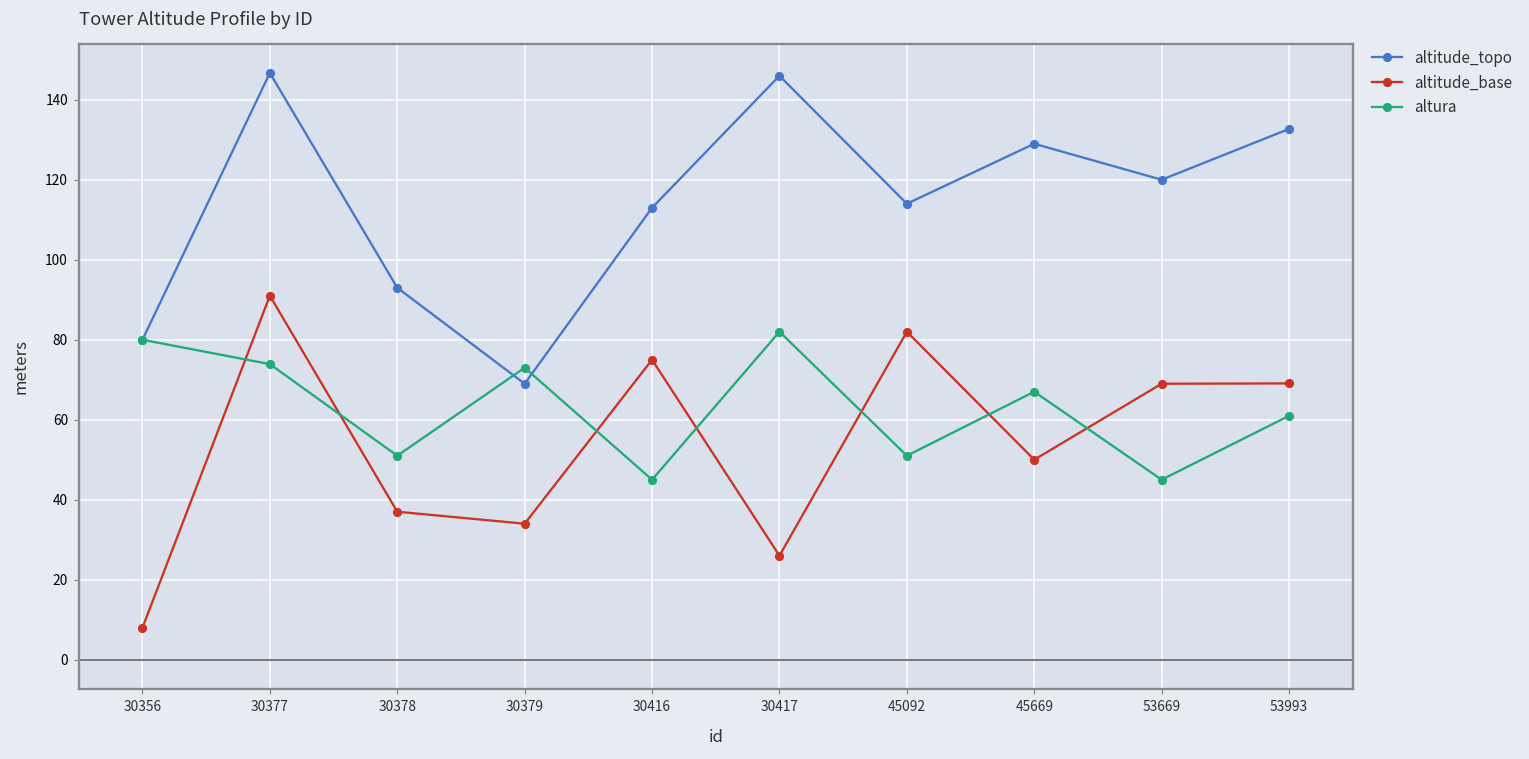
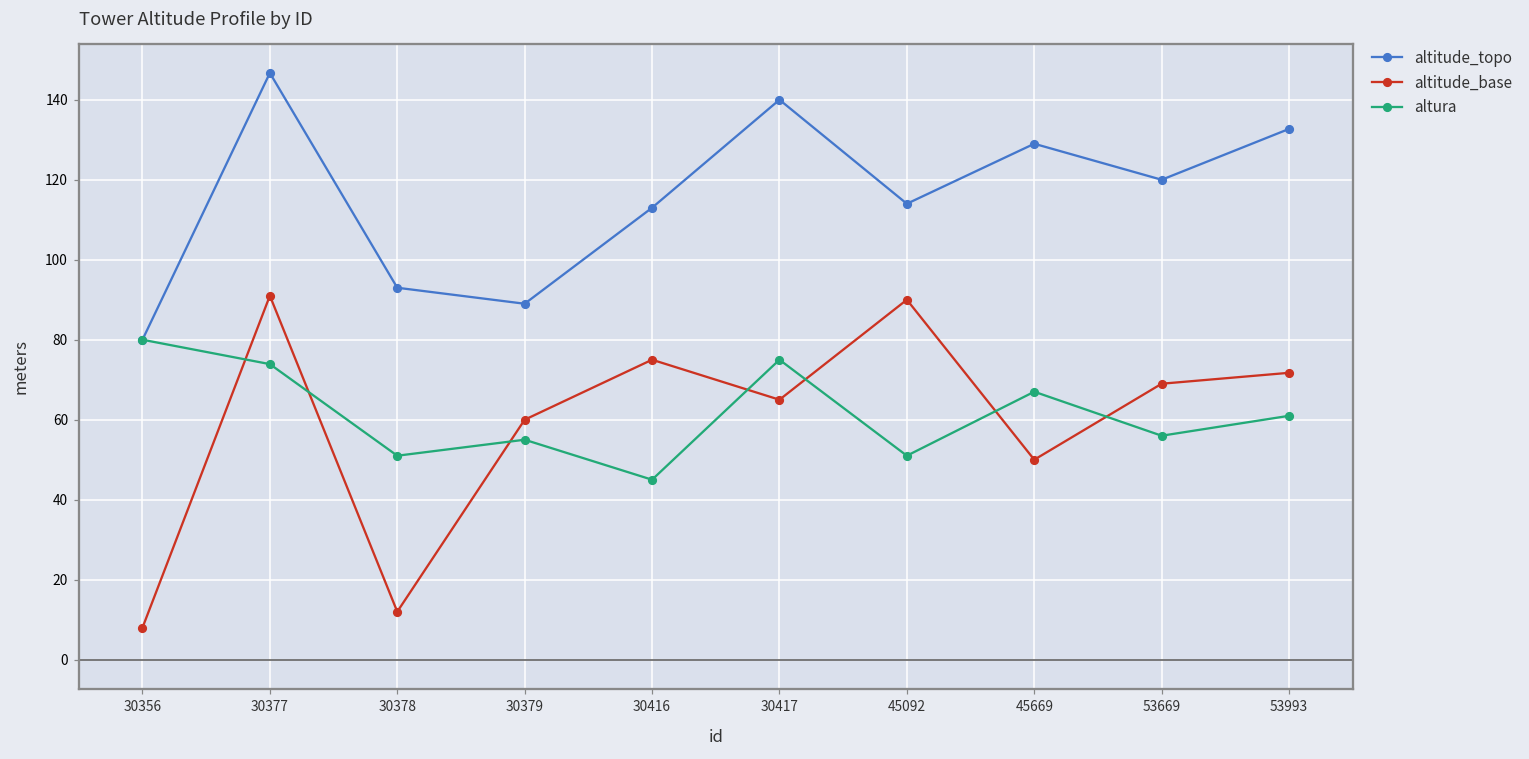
  {
    "altitude_topo": {
      "30377": 147,
      "30378": 93,
-     "30379": 69,
+     "30379": 89,
      "30416": 113,
-     "30417": 146,
+     "30417": 140,
      "45092": 114,
      "45669": 129,
      "53669": 120,
      "53993": 133
    },
    "altitude_base": {
      "30356": 8,
      "30377": 91,
-     "30378": 37,
-     "30379": 34,
+     "30378": 12,
+     "30379": 60,
      "30416": 75,
-     "30417": 26,
-     "45092": 82,
+     "30417": 65,
+     "45092": 90,
      "45669": 50,
      "53669": 69,
-     "53993": 69
+     "53993": 72
    },
    "altura": {
      "30377": 74,
      "30378": 51,
-     "30379": 73,
+     "30379": 55,
      "30416": 45,
-     "30417": 82,
+     "30417": 75,
      "45092": 51,
      "45669": 67,
-     "53669": 45,
+     "53669": 56,
      "53993": 61
    }
  }
